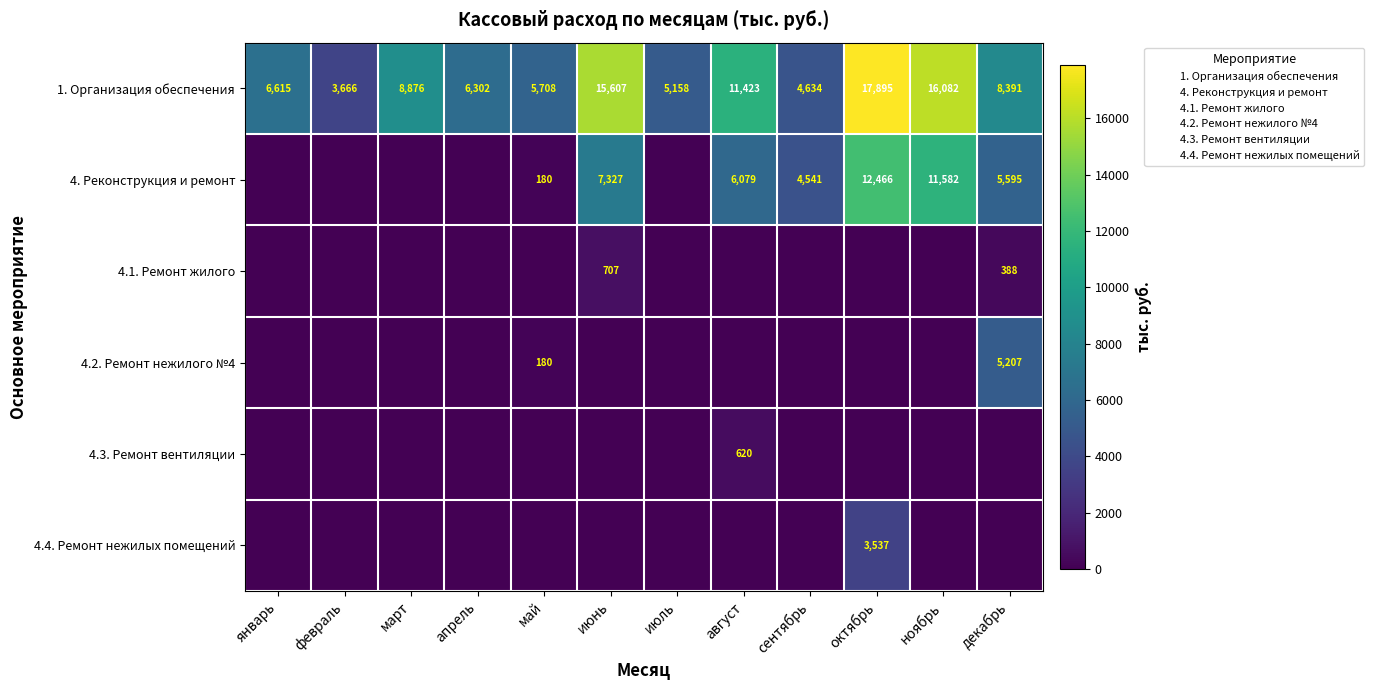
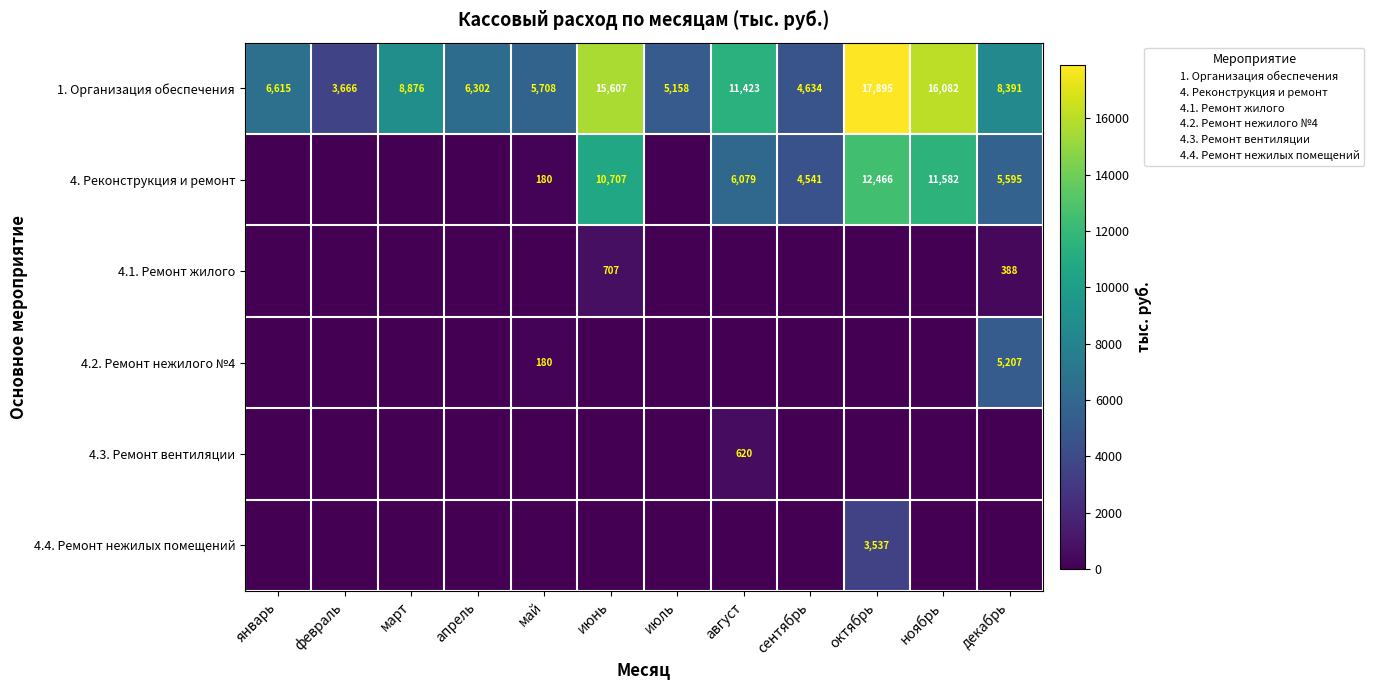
  {
    "1. Организация обеспечения": {
      "январь": "6,615",
      "февраль": "3,666",
      "март": "8,876",
      "апрель": "6,302",
      "май": "5,708",
      "июнь": "15,607",
      "июль": "5,158",
      "август": "11,423",
      "сентябрь": "4,634",
      "октябрь": "17,895",
      "ноябрь": "16,082",
      "декабрь": "8,391"
    },
    "4. Реконструкция и ремонт": {
      "май": "180",
-     "июнь": "7,327",
+     "июнь": "10,707",
      "август": "6,079",
      "сентябрь": "4,541",
      "октябрь": "12,466",
      "ноябрь": "11,582",
      "декабрь": "5,595"
    },
    "4.1. Ремонт жилого": {
      "июнь": "707",
      "декабрь": "388"
    },
    "4.2. Ремонт нежилого №4": {
      "май": "180",
      "декабрь": "5,207"
    },
    "4.3. Ремонт вентиляции": {
      "август": "620"
    },
    "4.4. Ремонт нежилых помещений": {
      "октябрь": "3,537"
    }
  }
